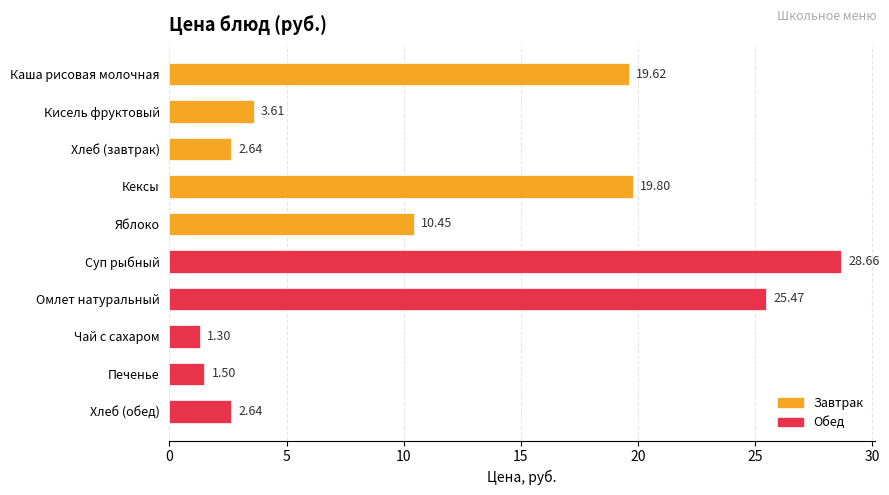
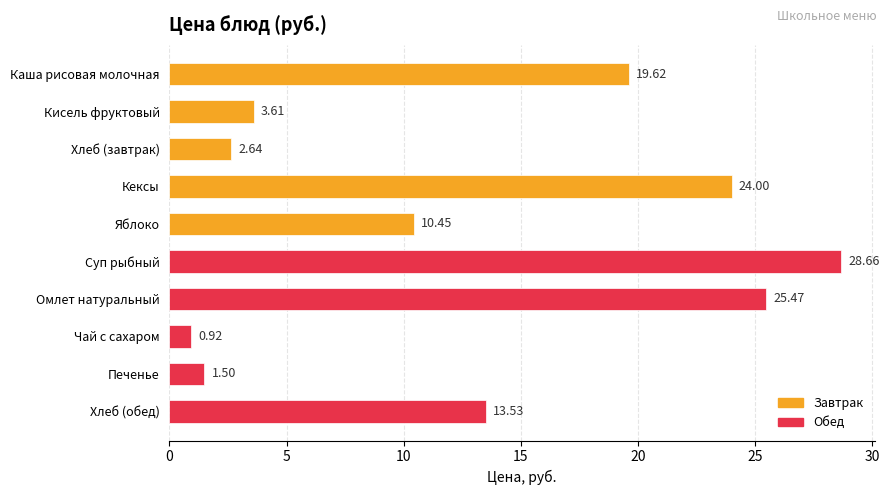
  {
    "Каша рисовая молочная": 19.62,
    "Кисель фруктовый": 3.61,
    "Хлеб (завтрак)": 2.64,
-   "Кексы": 19.80,
+   "Кексы": 24.00,
    "Яблоко": 10.45,
    "Суп рыбный": 28.66,
    "Омлет натуральный": 25.47,
-   "Чай с сахаром": 1.30,
+   "Чай с сахаром": 0.92,
    "Печенье": 1.50,
-   "Хлеб (обед)": 2.64
+   "Хлеб (обед)": 13.53
  }
